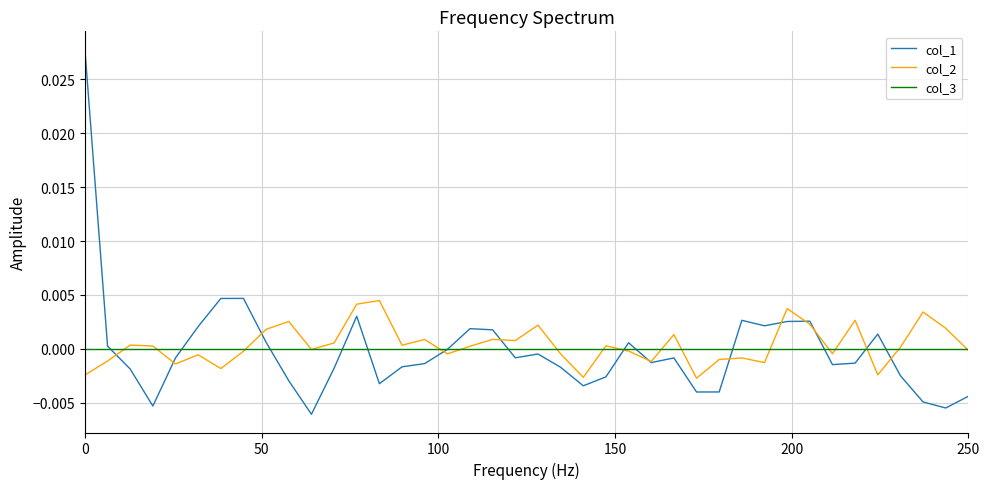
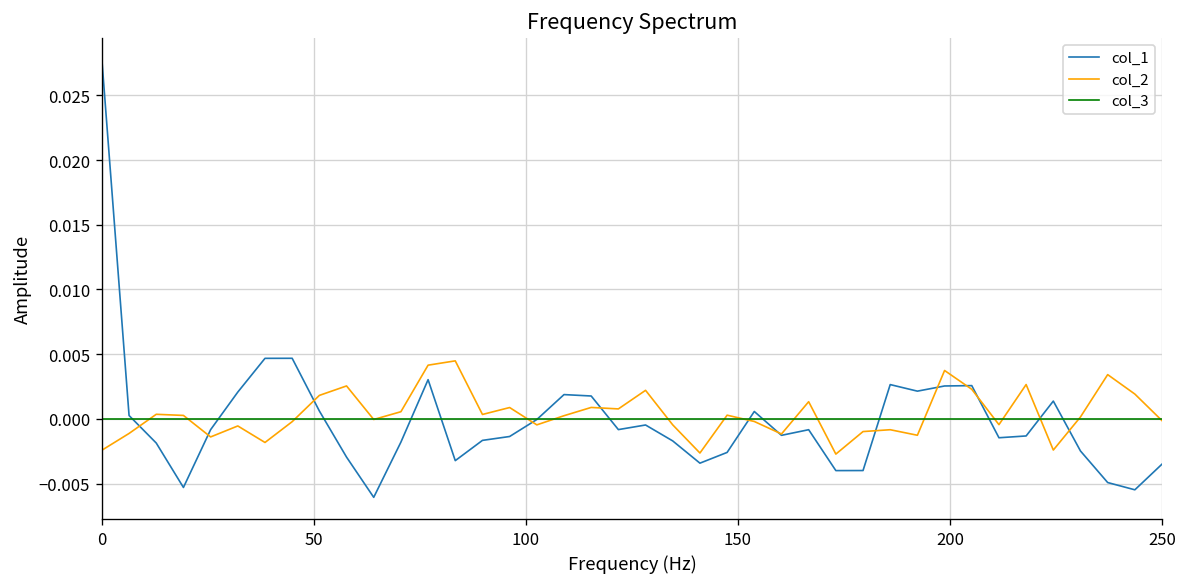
  {
    "col_1": {
      "0": 0.0278,
-     "250": -0.0044
+     "250": -0.0035
    },
    "col_2": {
      "0": -0.0024
    },
    "col_3": {
      "0": 0.0000
    }
  }
